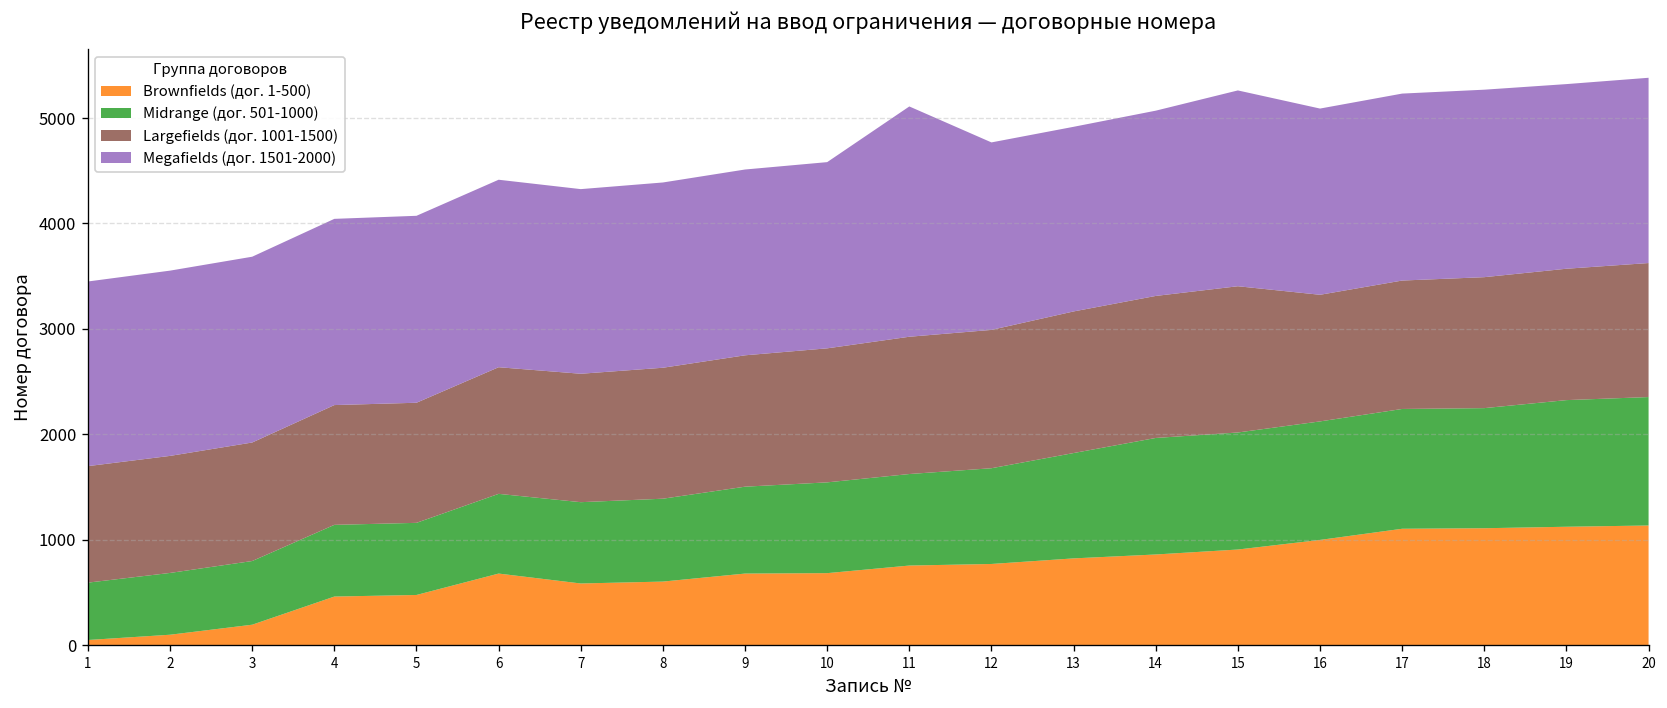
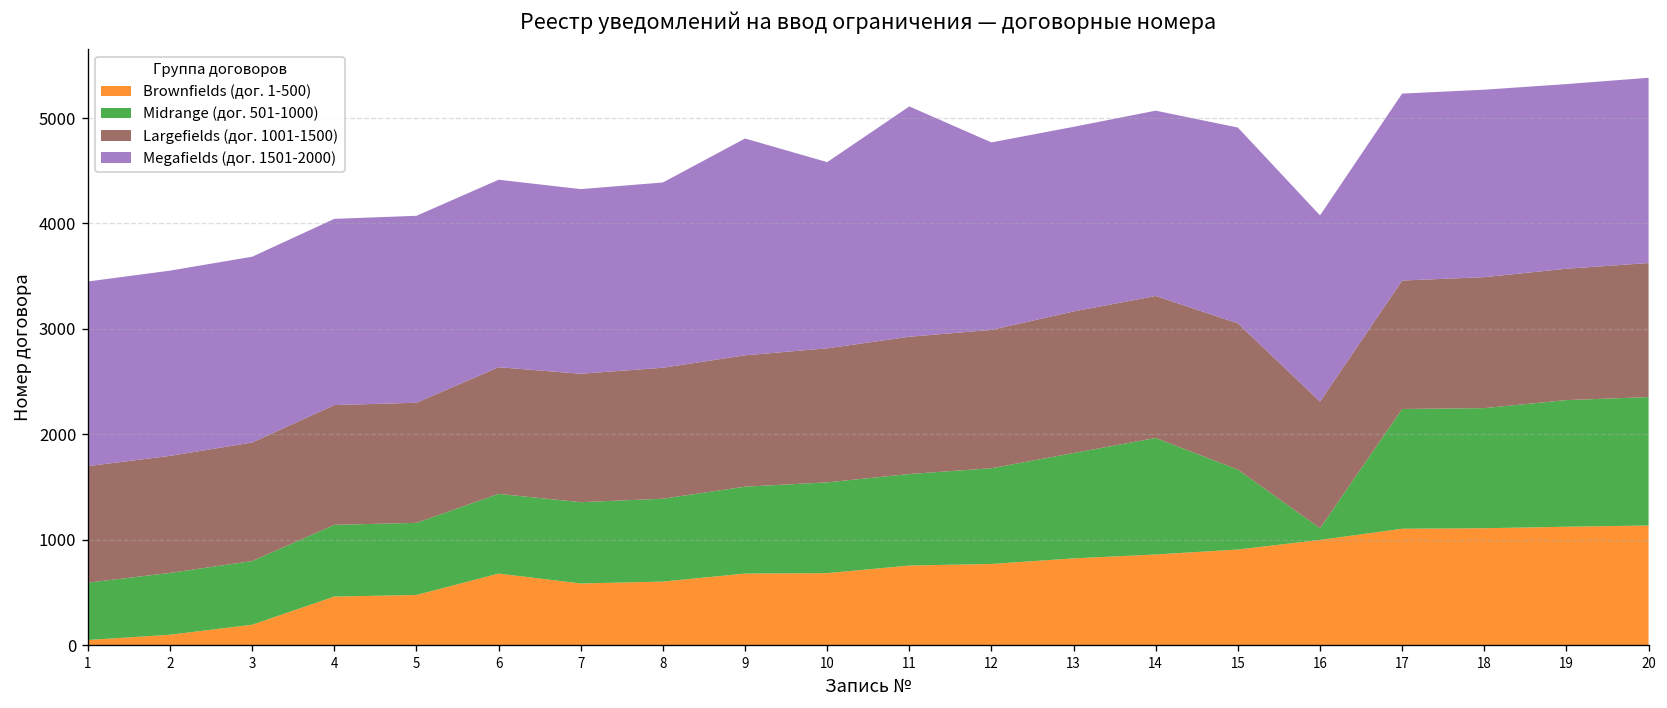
  {
    "Brownfields (дог. 1-500)": {
      "1": 100,
      "2": 100,
      "3": 200,
      "4": 500,
      "5": 500,
      "6": 700,
      "7": 600,
      "8": 600,
      "9": 700,
      "10": 700,
      "11": 800,
      "12": 800,
      "13": 800,
      "14": 900,
      "15": 900,
      "16": 1000,
      "17": 1100,
      "18": 1100,
      "19": 1100,
      "20": 1100
    },
    "Midrange (дог. 501-1000)": {
      "1": 500,
      "2": 600,
      "3": 600,
      "4": 700,
      "5": 700,
      "6": 800,
      "7": 800,
      "8": 800,
      "9": 800,
      "10": 900,
      "11": 900,
      "12": 900,
      "13": 1000,
      "14": 1100,
-     "15": 1100,
-     "16": 1100,
+     "15": 800,
+     "16": 100,
      "17": 1100,
      "18": 1100,
      "19": 1200,
      "20": 1200
    },
    "Largefields (дог. 1001-1500)": {
      "1": 1100,
      "2": 1100,
      "3": 1100,
      "4": 1100,
      "5": 1100,
      "6": 1200,
      "7": 1200,
      "8": 1200,
      "9": 1200,
      "10": 1300,
      "11": 1300,
      "12": 1300,
      "13": 1300,
      "14": 1300,
      "15": 1400,
      "16": 1200,
      "17": 1200,
      "18": 1200,
      "19": 1200,
      "20": 1300
    },
    "Megafields (дог. 1501-2000)": {
      "1": 1800,
      "2": 1800,
      "3": 1800,
      "4": 1800,
      "5": 1800,
      "6": 1800,
      "7": 1800,
      "8": 1800,
-     "9": 1800,
+     "9": 2100,
      "10": 1800,
      "11": 2200,
      "12": 1800,
      "13": 1800,
      "14": 1800,
      "15": 1900,
      "16": 1800,
      "17": 1800,
      "18": 1800,
      "19": 1800,
      "20": 1800
    }
  }
